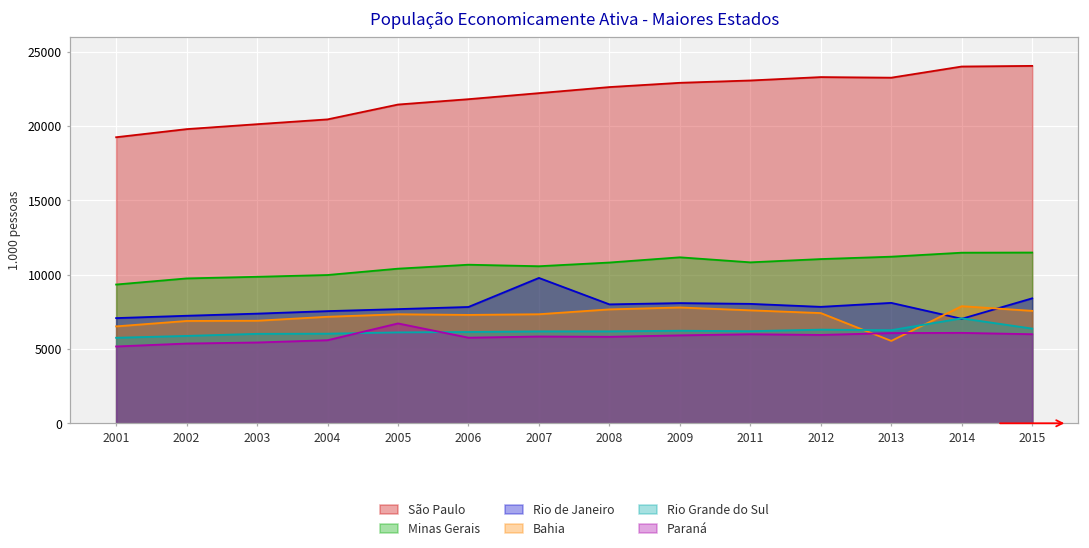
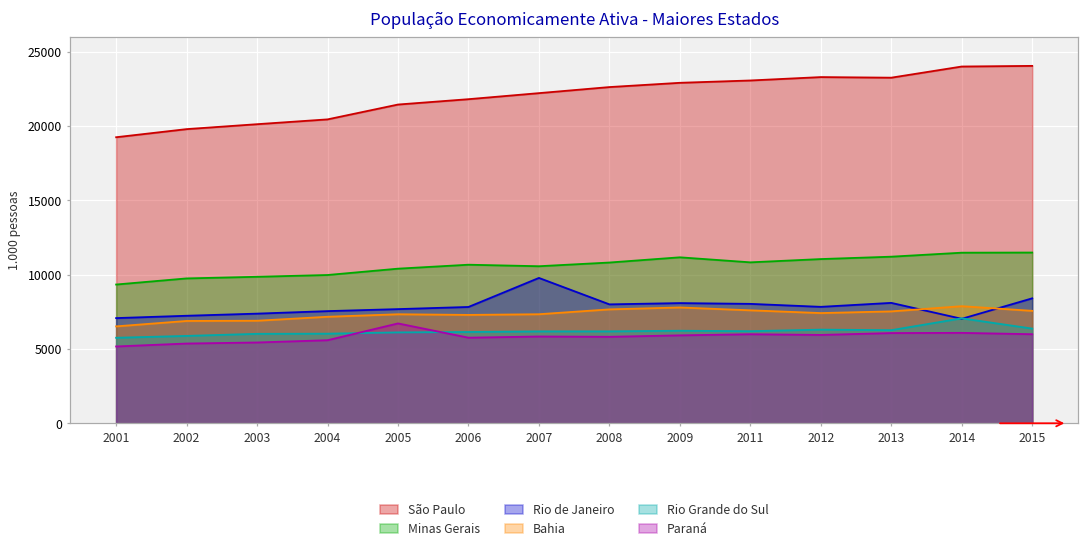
  {
    "São Paulo": {
      "2001": 19200,
      "2002": 19800,
      "2003": 20100,
      "2004": 20500,
      "2005": 21400,
      "2006": 21800,
      "2007": 22200,
      "2008": 22600,
      "2009": 22900,
      "2011": 23100,
      "2012": 23300,
      "2013": 23300,
      "2014": 24000,
      "2015": 24100
    },
    "Minas Gerais": {
      "2001": 9300,
      "2002": 9700,
      "2003": 9900,
      "2004": 10000,
      "2005": 10400,
      "2006": 10700,
      "2007": 10600,
      "2008": 10800,
      "2009": 11200,
      "2011": 10800,
      "2012": 11100,
      "2013": 11200,
      "2014": 11500,
      "2015": 11500
    },
    "Rio de Janeiro": {
      "2001": 7100,
      "2002": 7200,
      "2003": 7400,
      "2004": 7500,
      "2005": 7700,
      "2006": 7800,
      "2007": 9800,
      "2008": 8000,
      "2009": 8100,
      "2011": 8000,
      "2012": 7800,
      "2013": 8100,
      "2015": 8400
    },
    "Bahia": {
      "2001": 6500,
      "2002": 6900,
      "2003": 6900,
      "2004": 7200,
      "2005": 7300,
      "2006": 7300,
      "2007": 7300,
      "2008": 7700,
      "2009": 7800,
      "2011": 7600,
      "2012": 7400,
-     "2013": 5500,
+     "2013": 7500,
      "2014": 7900,
      "2015": 7600
    },
    "Rio Grande do Sul": {
      "2001": 5800,
      "2002": 5900,
      "2003": 6000,
      "2004": 6000,
      "2005": 6100,
      "2006": 6100,
      "2007": 6200,
      "2008": 6200,
      "2009": 6200,
      "2011": 6200,
      "2012": 6300,
      "2013": 6300,
      "2015": 6400
    },
    "Paraná": {
      "2001": 5200,
      "2002": 5400,
      "2003": 5400,
      "2004": 5600,
      "2005": 6700,
      "2006": 5800,
      "2007": 5800,
      "2008": 5800,
      "2009": 5900,
      "2011": 6000,
      "2012": 5900,
      "2013": 6100,
      "2014": 6100,
      "2015": 6000
    }
  }
